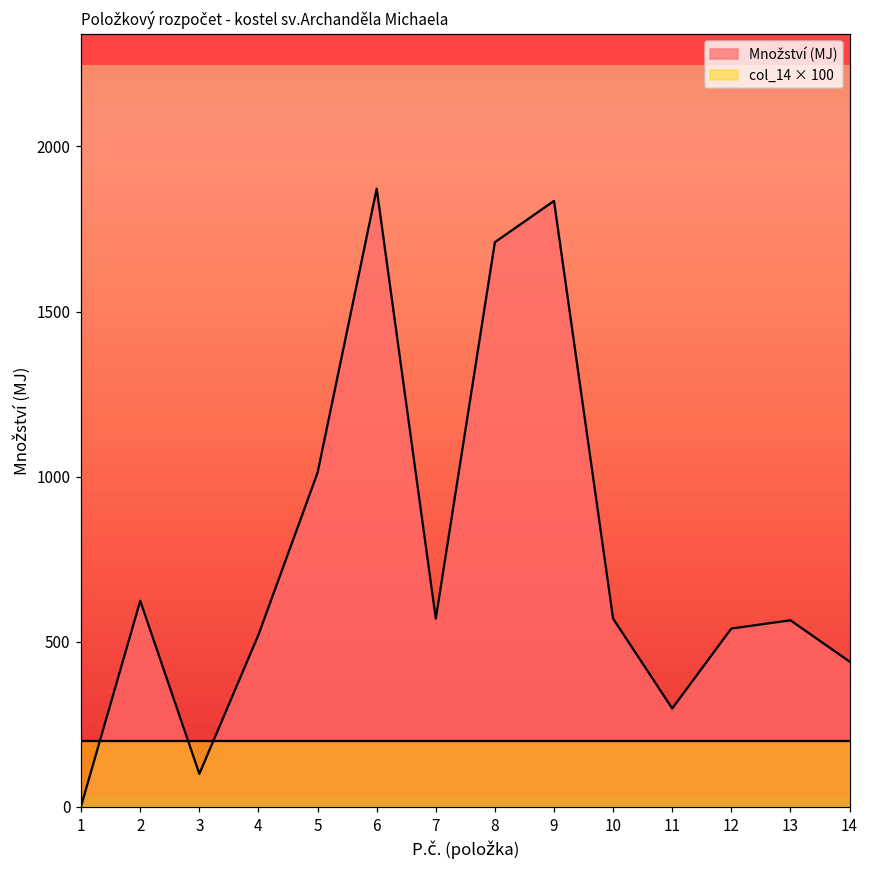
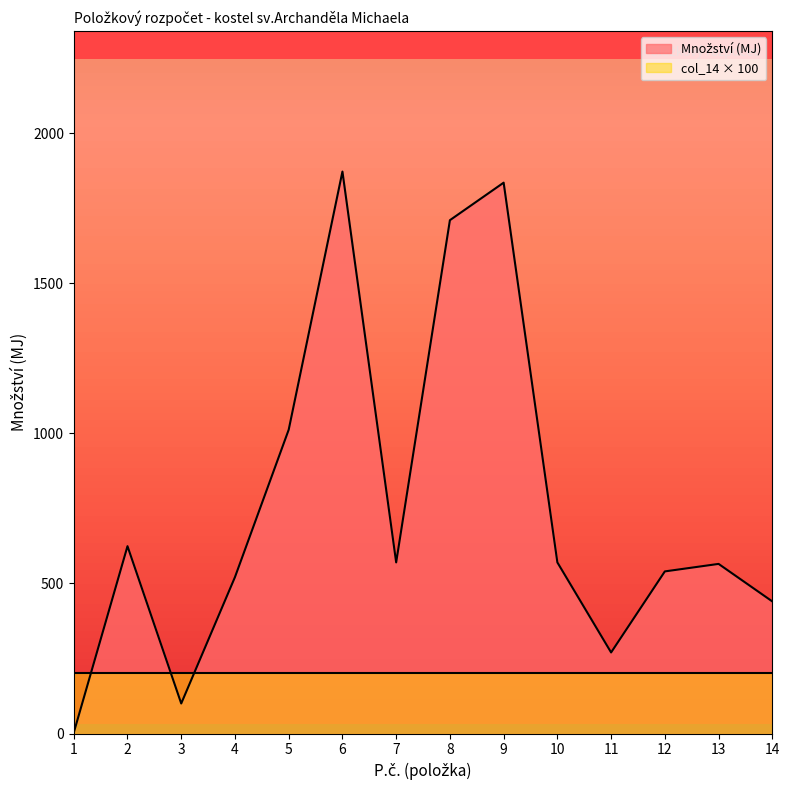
  {
    "Množství (MJ)": {
      "1": 0,
      "2": 620,
      "3": 100,
      "4": 520,
      "5": 1010,
      "6": 1870,
      "7": 570,
      "8": 1710,
      "9": 1840,
      "10": 570,
-     "11": 300,
+     "11": 270,
      "12": 540,
      "13": 570,
      "14": 440
    },
    "col_14 × 100": {
      "1": 200,
      "2": 200,
      "3": 200,
      "4": 200,
      "5": 200,
      "6": 200,
      "7": 200,
      "8": 200,
      "9": 200,
      "10": 200,
      "11": 200,
      "12": 200,
      "13": 200,
      "14": 200
    }
  }
